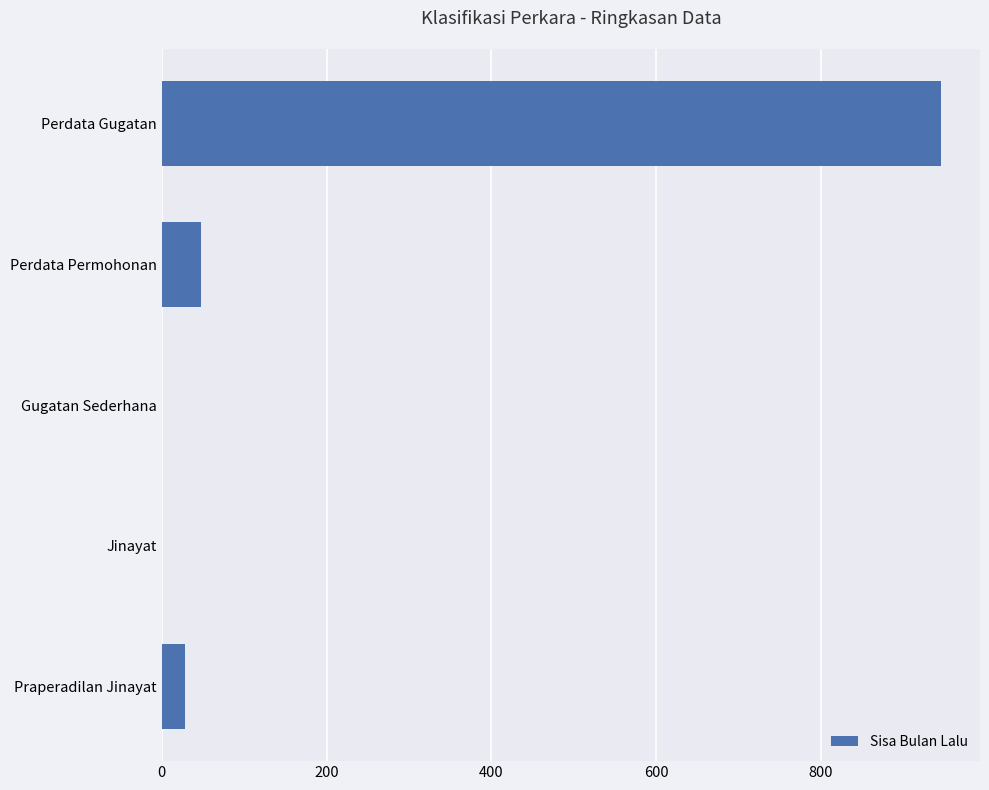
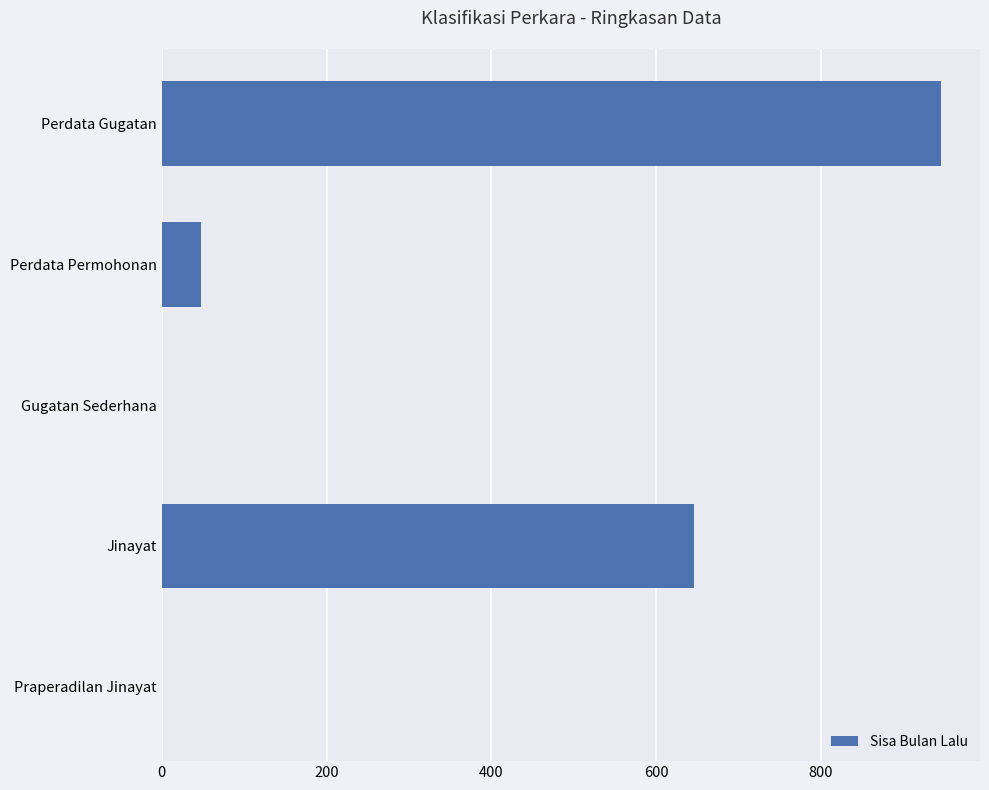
  {
    "Perdata Gugatan": 950,
    "Perdata Permohonan": 50,
    "Gugatan Sederhana": 0,
-   "Jinayat": 0,
-   "Praperadilan Jinayat": 30
+   "Jinayat": 650,
+   "Praperadilan Jinayat": 0
  }
